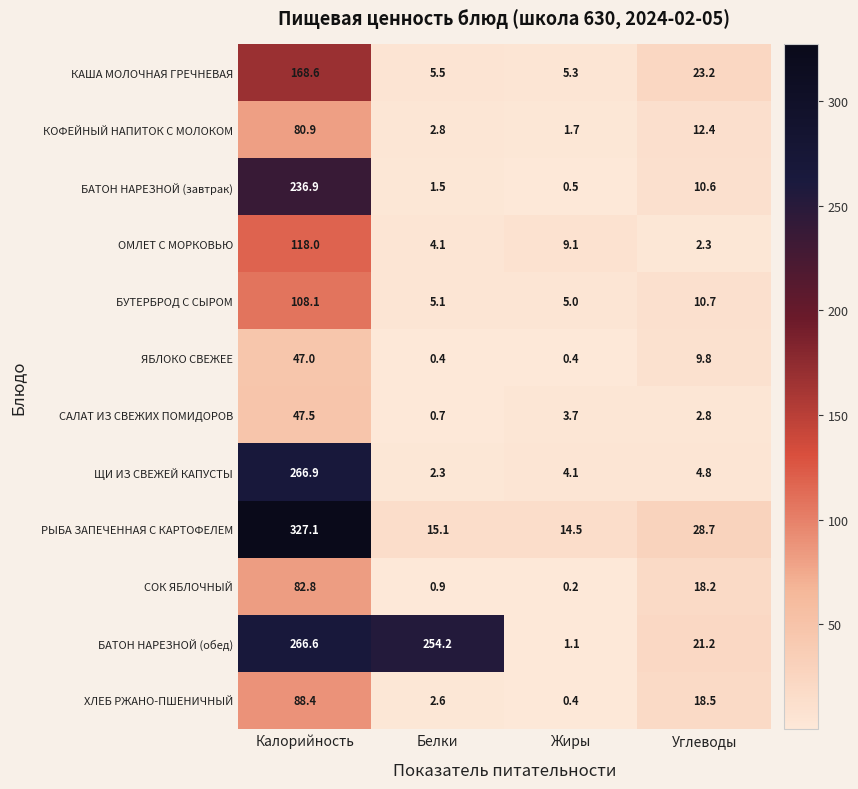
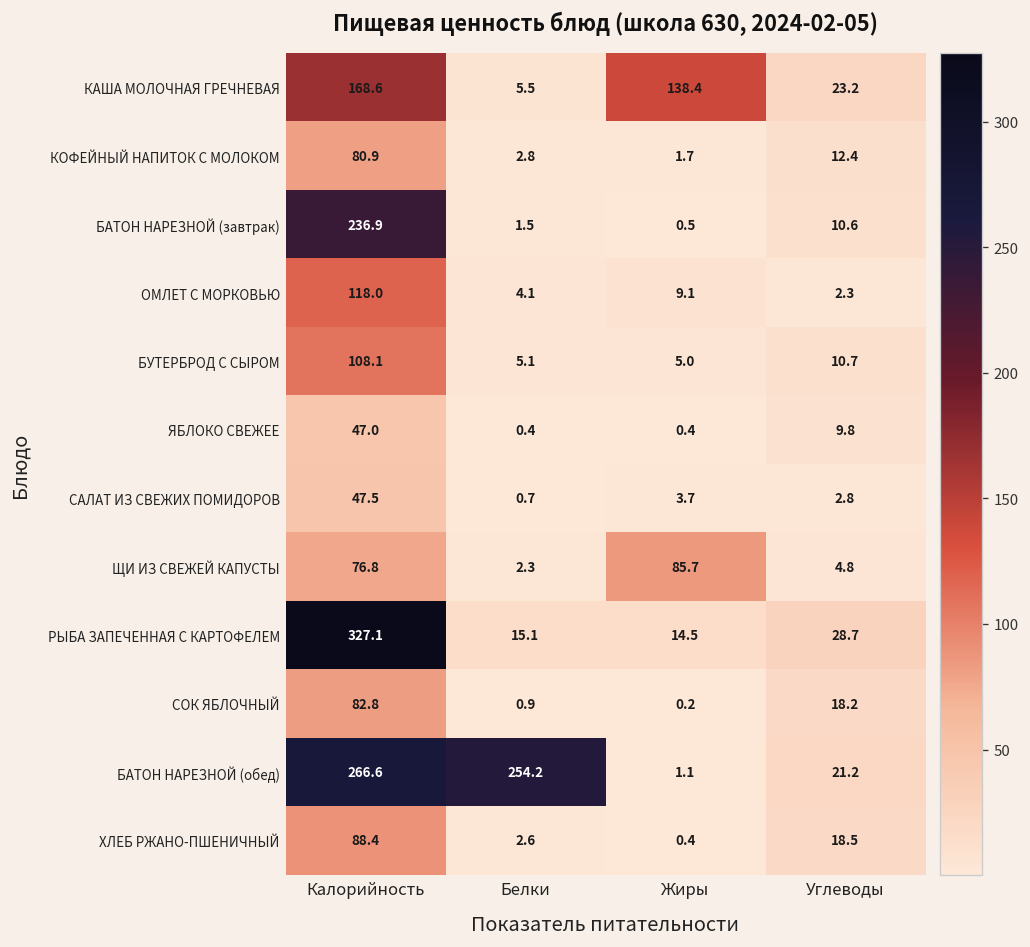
  {
    "КАША МОЛОЧНАЯ ГРЕЧНЕВАЯ": {
      "Калорийность": 168.6,
      "Белки": 5.5,
-     "Жиры": 5.3,
+     "Жиры": 138.4,
      "Углеводы": 23.2
    },
    "КОФЕЙНЫЙ НАПИТОК С МОЛОКОМ": {
      "Калорийность": 80.9,
      "Белки": 2.8,
      "Жиры": 1.7,
      "Углеводы": 12.4
    },
    "БАТОН НАРЕЗНОЙ (завтрак)": {
      "Калорийность": 236.9,
      "Белки": 1.5,
      "Жиры": 0.5,
      "Углеводы": 10.6
    },
    "ОМЛЕТ С МОРКОВЬЮ": {
      "Калорийность": 118.0,
      "Белки": 4.1,
      "Жиры": 9.1,
      "Углеводы": 2.3
    },
    "БУТЕРБРОД С СЫРОМ": {
      "Калорийность": 108.1,
      "Белки": 5.1,
      "Жиры": 5.0,
      "Углеводы": 10.7
    },
    "ЯБЛОКО СВЕЖЕЕ": {
      "Калорийность": 47.0,
      "Белки": 0.4,
      "Жиры": 0.4,
      "Углеводы": 9.8
    },
    "САЛАТ ИЗ СВЕЖИХ ПОМИДОРОВ": {
      "Калорийность": 47.5,
      "Белки": 0.7,
      "Жиры": 3.7,
      "Углеводы": 2.8
    },
    "ЩИ ИЗ СВЕЖЕЙ КАПУСТЫ": {
-     "Калорийность": 266.9,
+     "Калорийность": 76.8,
      "Белки": 2.3,
-     "Жиры": 4.1,
+     "Жиры": 85.7,
      "Углеводы": 4.8
    },
    "РЫБА ЗАПЕЧЕННАЯ С КАРТОФЕЛЕМ": {
      "Калорийность": 327.1,
      "Белки": 15.1,
      "Жиры": 14.5,
      "Углеводы": 28.7
    },
    "СОК ЯБЛОЧНЫЙ": {
      "Калорийность": 82.8,
      "Белки": 0.9,
      "Жиры": 0.2,
      "Углеводы": 18.2
    },
    "БАТОН НАРЕЗНОЙ (обед)": {
      "Калорийность": 266.6,
      "Белки": 254.2,
      "Жиры": 1.1,
      "Углеводы": 21.2
    },
    "ХЛЕБ РЖАНО-ПШЕНИЧНЫЙ": {
      "Калорийность": 88.4,
      "Белки": 2.6,
      "Жиры": 0.4,
      "Углеводы": 18.5
    }
  }
